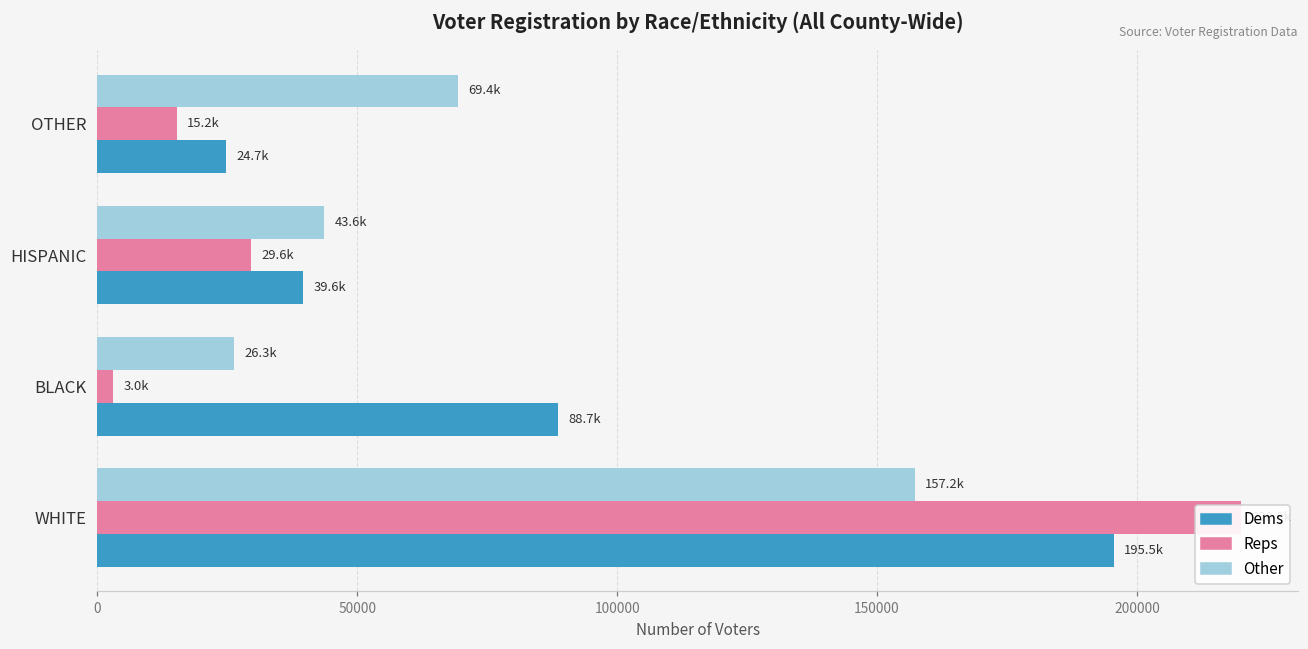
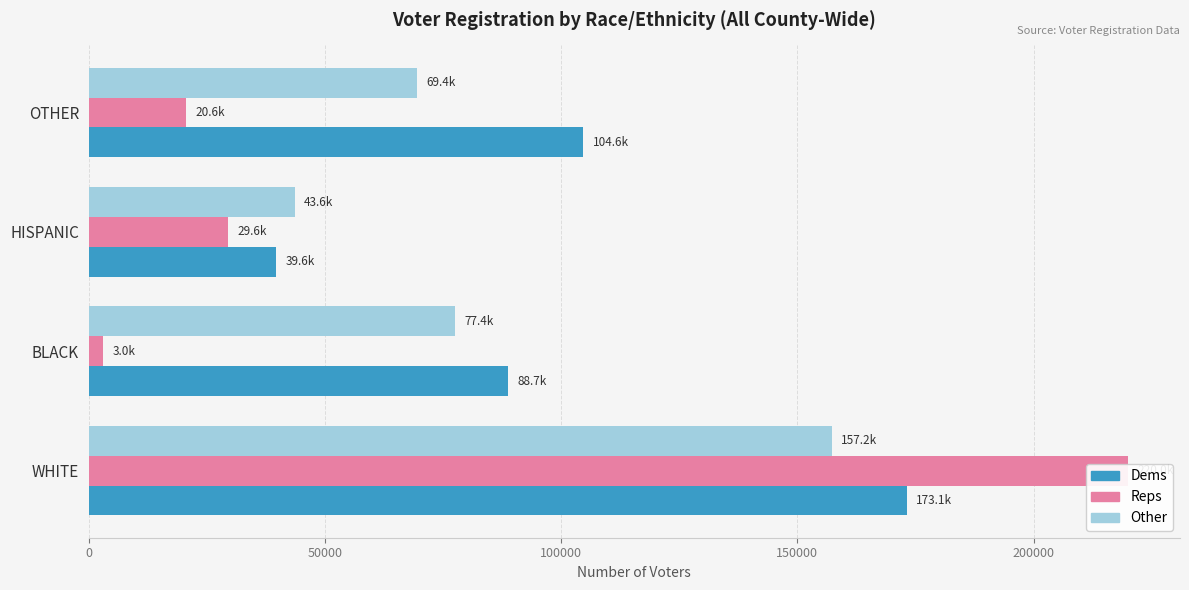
  {
    "Dems": {
-     "OTHER": "24.7k",
+     "OTHER": "104.6k",
      "HISPANIC": "39.6k",
      "BLACK": "88.7k",
-     "WHITE": "195.5k"
+     "WHITE": "173.1k"
    },
    "Reps": {
-     "OTHER": "15.2k",
+     "OTHER": "20.6k",
      "HISPANIC": "29.6k",
      "BLACK": "3.0k"
    },
    "Other": {
      "OTHER": "69.4k",
      "HISPANIC": "43.6k",
-     "BLACK": "26.3k",
+     "BLACK": "77.4k",
      "WHITE": "157.2k"
    }
  }
